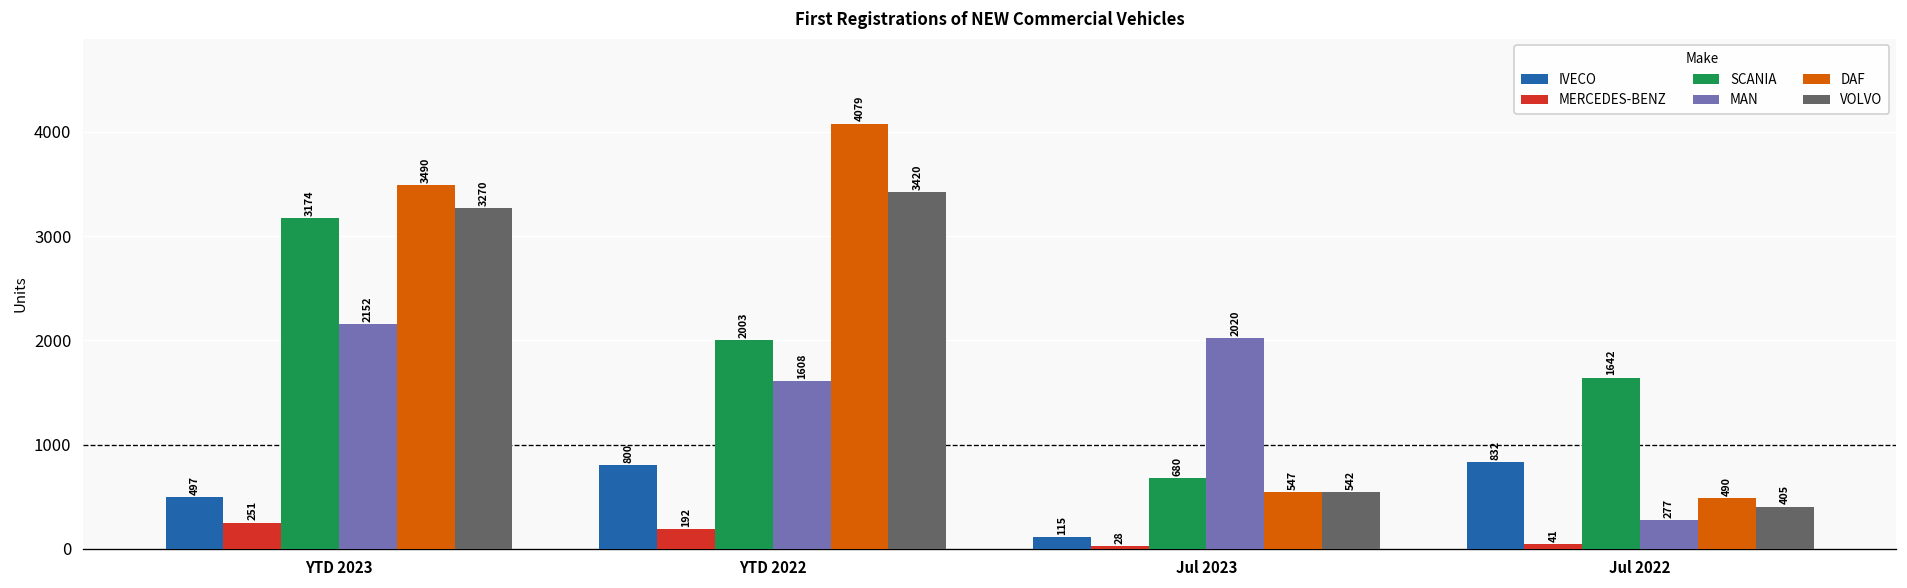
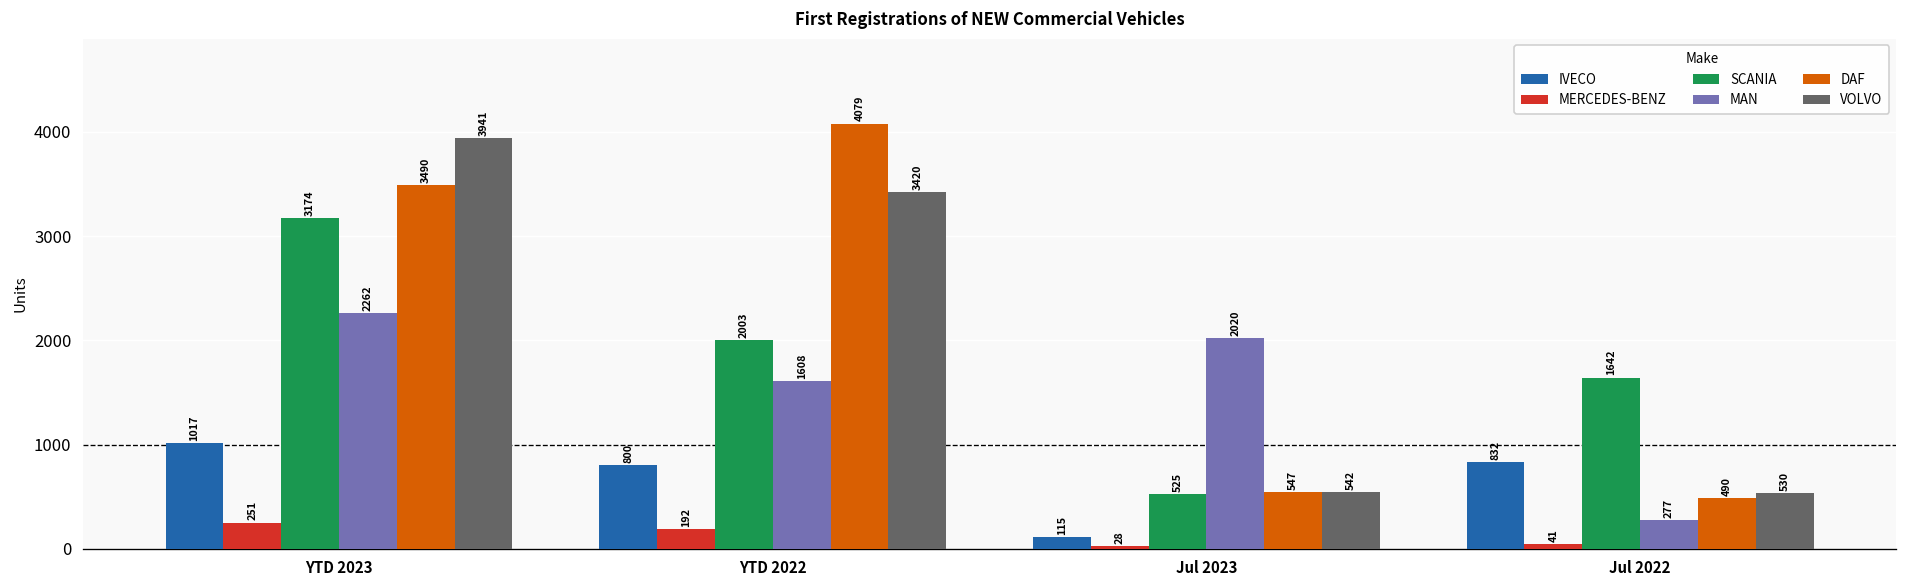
  {
    "IVECO": {
-     "YTD 2023": 497,
+     "YTD 2023": 1017,
      "YTD 2022": 800,
      "Jul 2023": 115,
      "Jul 2022": 832
    },
    "SCANIA": {
      "YTD 2023": 3174,
      "YTD 2022": 2003,
-     "Jul 2023": 680,
+     "Jul 2023": 525,
      "Jul 2022": 1642
    },
    "MAN": {
-     "YTD 2023": 2152,
+     "YTD 2023": 2262,
      "YTD 2022": 1608,
      "Jul 2023": 2020,
      "Jul 2022": 277
    },
    "VOLVO": {
-     "YTD 2023": 3270,
+     "YTD 2023": 3941,
      "YTD 2022": 3420,
      "Jul 2023": 542,
-     "Jul 2022": 405
+     "Jul 2022": 530
    }
  }
